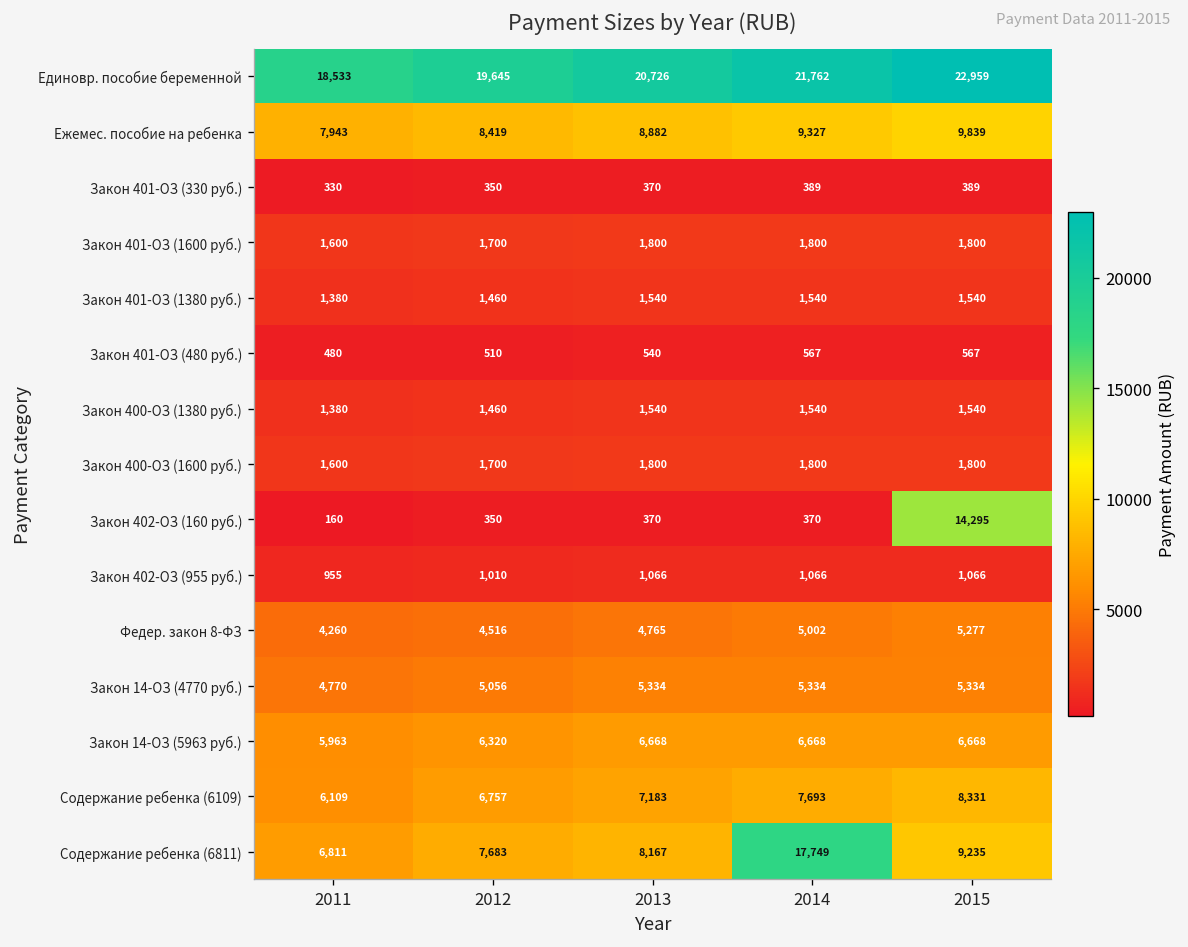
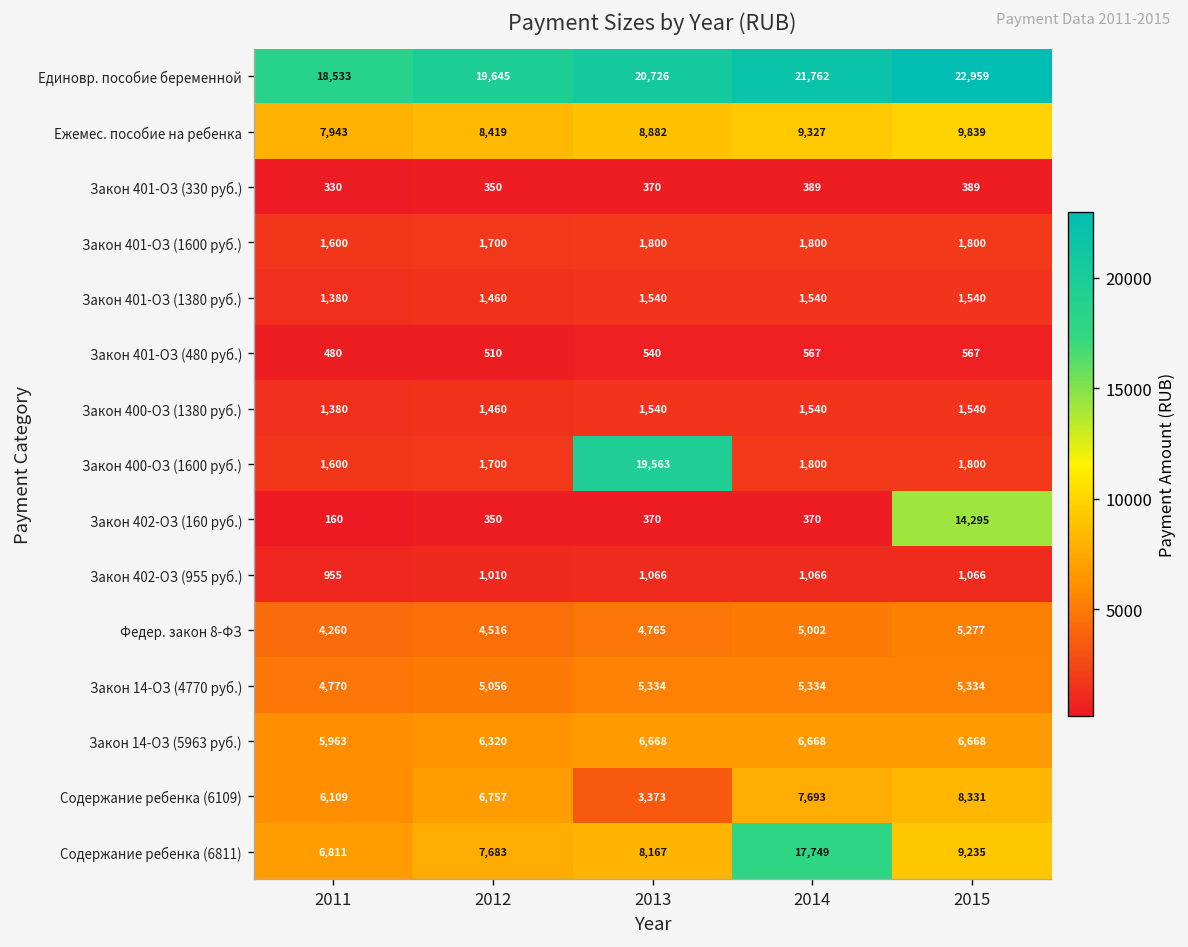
  {
    "Единовр. пособие беременной": {
      "2011": "18,533",
      "2012": "19,645",
      "2013": "20,726",
      "2014": "21,762",
      "2015": "22,959"
    },
    "Ежемес. пособие на ребенка": {
      "2011": "7,943",
      "2012": "8,419",
      "2013": "8,882",
      "2014": "9,327",
      "2015": "9,839"
    },
    "Закон 401-ОЗ (330 руб.)": {
      "2011": "330",
      "2012": "350",
      "2013": "370",
      "2014": "389",
      "2015": "389"
    },
    "Закон 401-ОЗ (1600 руб.)": {
      "2011": "1,600",
      "2012": "1,700",
      "2013": "1,800",
      "2014": "1,800",
      "2015": "1,800"
    },
    "Закон 401-ОЗ (1380 руб.)": {
      "2011": "1,380",
      "2012": "1,460",
      "2013": "1,540",
      "2014": "1,540",
      "2015": "1,540"
    },
    "Закон 401-ОЗ (480 руб.)": {
      "2011": "480",
      "2012": "510",
      "2013": "540",
      "2014": "567",
      "2015": "567"
    },
    "Закон 400-ОЗ (1380 руб.)": {
      "2011": "1,380",
      "2012": "1,460",
      "2013": "1,540",
      "2014": "1,540",
      "2015": "1,540"
    },
    "Закон 400-ОЗ (1600 руб.)": {
      "2011": "1,600",
      "2012": "1,700",
-     "2013": "1,800",
+     "2013": "19,563",
      "2014": "1,800",
      "2015": "1,800"
    },
    "Закон 402-ОЗ (160 руб.)": {
      "2011": "160",
      "2012": "350",
      "2013": "370",
      "2014": "370",
      "2015": "14,295"
    },
    "Закон 402-ОЗ (955 руб.)": {
      "2011": "955",
      "2012": "1,010",
      "2013": "1,066",
      "2014": "1,066",
      "2015": "1,066"
    },
    "Федер. закон 8-ФЗ": {
      "2011": "4,260",
      "2012": "4,516",
      "2013": "4,765",
      "2014": "5,002",
      "2015": "5,277"
    },
    "Закон 14-ОЗ (4770 руб.)": {
      "2011": "4,770",
      "2012": "5,056",
      "2013": "5,334",
      "2014": "5,334",
      "2015": "5,334"
    },
    "Закон 14-ОЗ (5963 руб.)": {
      "2011": "5,963",
      "2012": "6,320",
      "2013": "6,668",
      "2014": "6,668",
      "2015": "6,668"
    },
    "Содержание ребенка (6109)": {
      "2011": "6,109",
      "2012": "6,757",
-     "2013": "7,183",
+     "2013": "3,373",
      "2014": "7,693",
      "2015": "8,331"
    },
    "Содержание ребенка (6811)": {
      "2011": "6,811",
      "2012": "7,683",
      "2013": "8,167",
      "2014": "17,749",
      "2015": "9,235"
    }
  }
